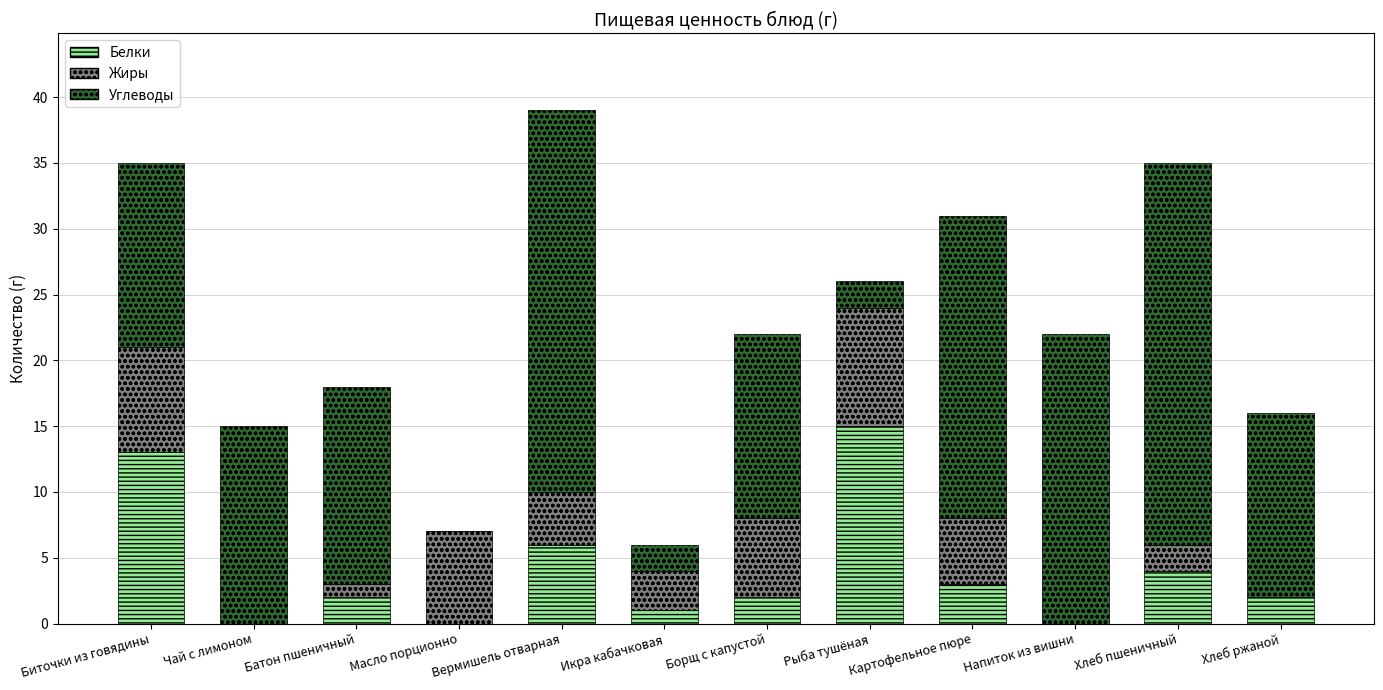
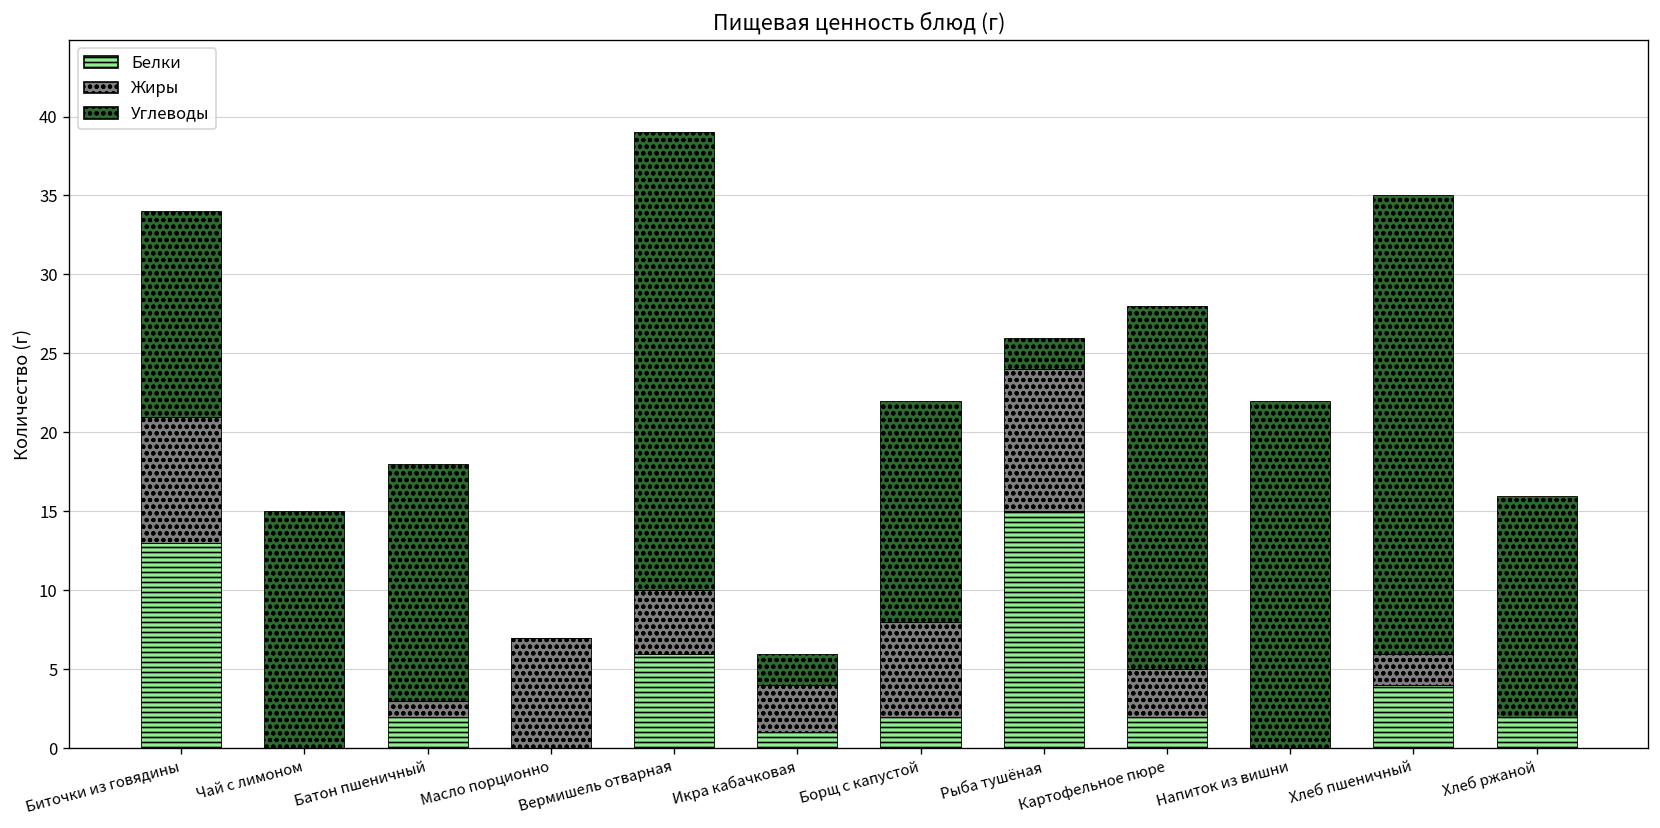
  {
    "Белки": {
      "Биточки из говядины": 13,
      "Чай с лимоном": 0,
      "Батон пшеничный": 2,
      "Масло порционно": 0,
      "Вермишель отварная": 6,
      "Икра кабачковая": 1,
      "Борщ с капустой": 2,
      "Рыба тушёная": 15,
-     "Картофельное пюре": 3,
+     "Картофельное пюре": 2,
      "Напиток из вишни": 0,
      "Хлеб пшеничный": 4,
      "Хлеб ржаной": 2
    },
    "Жиры": {
      "Биточки из говядины": 8,
      "Чай с лимоном": 0,
      "Батон пшеничный": 1,
      "Масло порционно": 7,
      "Вермишель отварная": 4,
      "Икра кабачковая": 3,
      "Борщ с капустой": 6,
      "Рыба тушёная": 9,
-     "Картофельное пюре": 5,
+     "Картофельное пюре": 3,
      "Напиток из вишни": 0,
      "Хлеб пшеничный": 2,
      "Хлеб ржаной": 0
    },
    "Углеводы": {
-     "Биточки из говядины": 14,
+     "Биточки из говядины": 13,
      "Чай с лимоном": 15,
      "Батон пшеничный": 15,
      "Масло порционно": 0,
      "Вермишель отварная": 29,
      "Икра кабачковая": 2,
      "Борщ с капустой": 14,
      "Рыба тушёная": 2,
      "Картофельное пюре": 23,
      "Напиток из вишни": 22,
      "Хлеб пшеничный": 29,
      "Хлеб ржаной": 14
    }
  }
